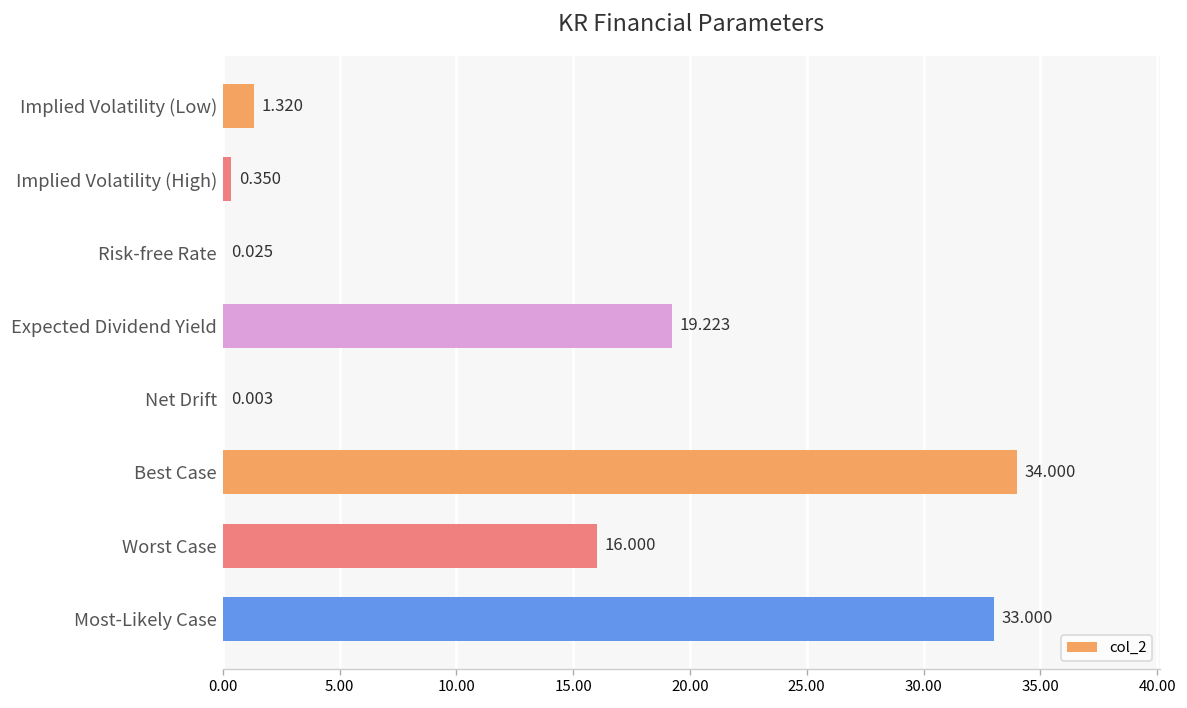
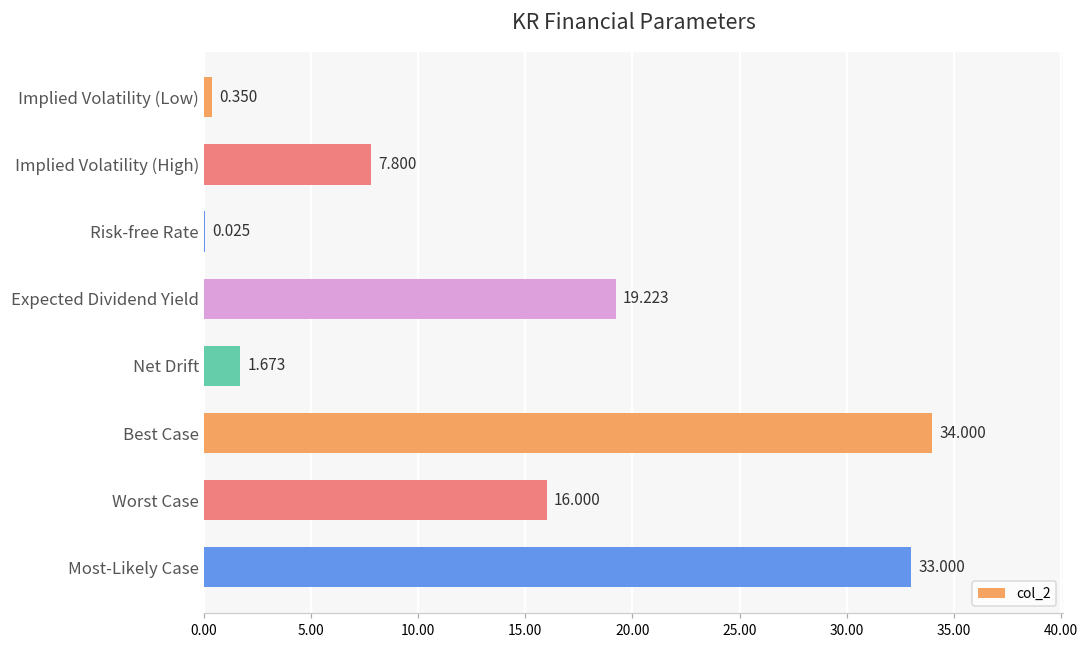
  {
-   "Implied Volatility (Low)": 1.320,
-   "Implied Volatility (High)": 0.350,
+   "Implied Volatility (Low)": 0.350,
+   "Implied Volatility (High)": 7.800,
    "Risk-free Rate": 0.025,
    "Expected Dividend Yield": 19.223,
-   "Net Drift": 0.003,
+   "Net Drift": 1.673,
    "Best Case": 34.000,
    "Worst Case": 16.000,
    "Most-Likely Case": 33.000
  }
